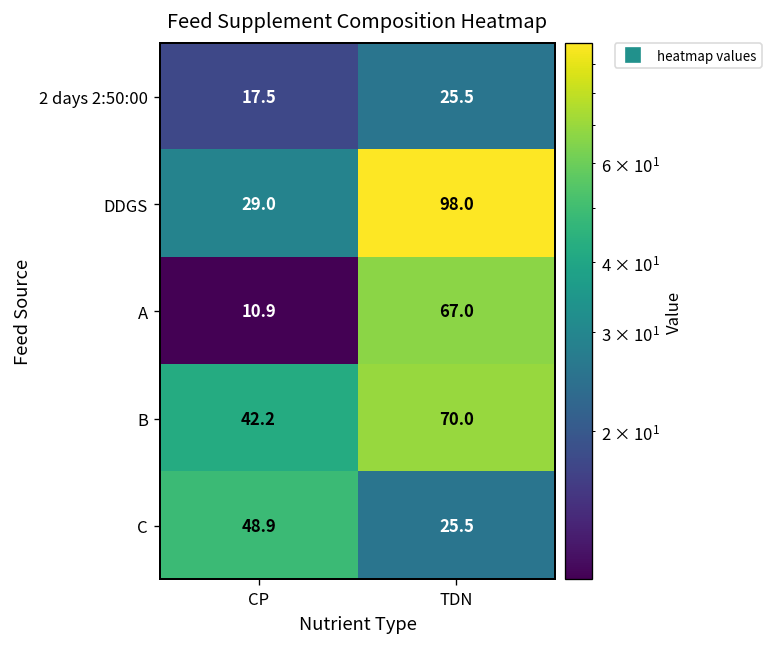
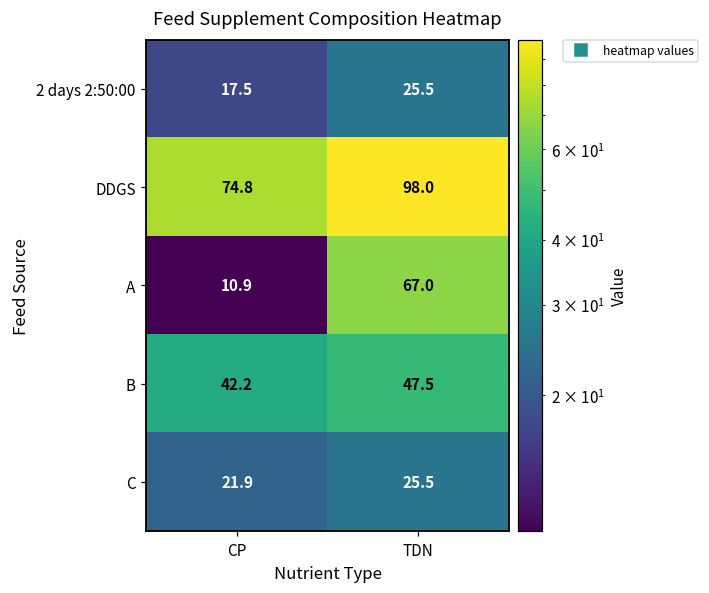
  {
    "2 days 2:50:00": {
      "CP": 17.5,
      "TDN": 25.5
    },
    "DDGS": {
-     "CP": 29.0,
+     "CP": 74.8,
      "TDN": 98.0
    },
    "A": {
      "CP": 10.9,
      "TDN": 67.0
    },
    "B": {
      "CP": 42.2,
-     "TDN": 70.0
+     "TDN": 47.5
    },
    "C": {
-     "CP": 48.9,
+     "CP": 21.9,
      "TDN": 25.5
    }
  }
